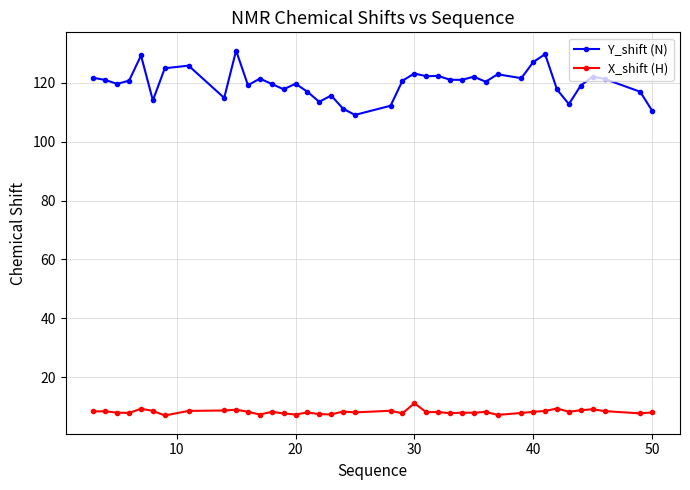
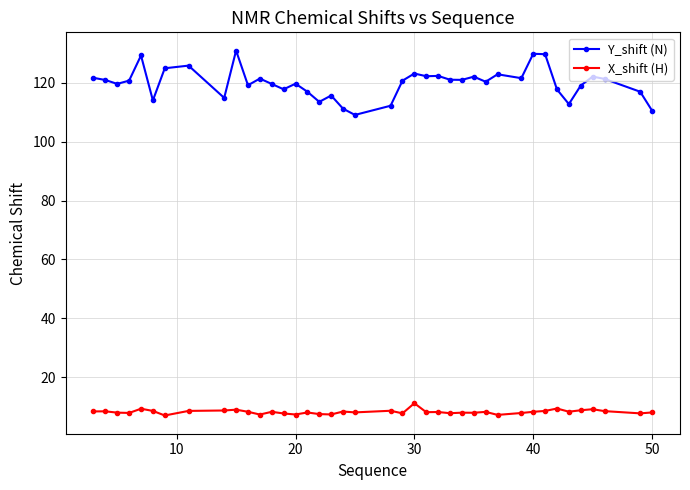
  {
    "Y_shift (N)": {
      "20": 120,
      "30": 123,
-     "40": 127,
+     "40": 130,
      "50": 110
    },
    "X_shift (H)": {
      "20": 7,
      "30": 11,
      "40": 8,
      "50": 8
    }
  }
